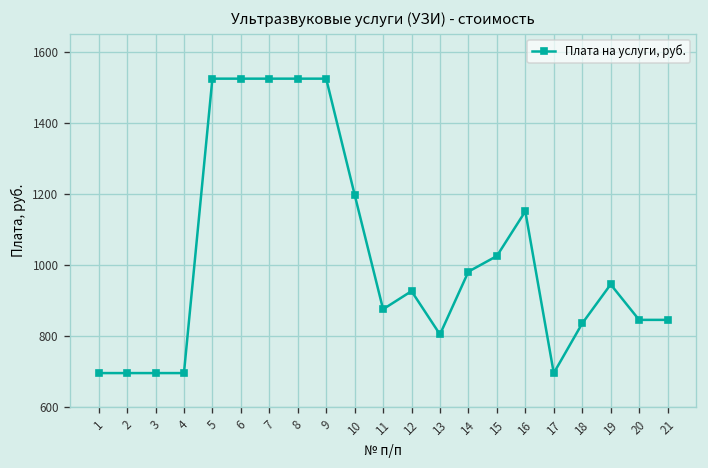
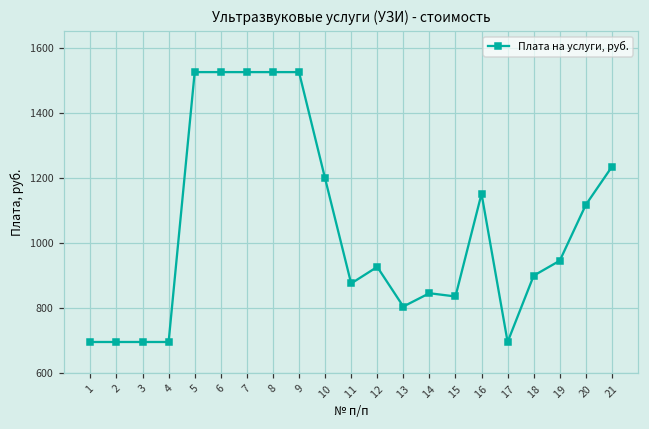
  {
    "1": 700,
    "2": 700,
    "3": 700,
    "4": 700,
    "5": 1530,
    "6": 1530,
    "7": 1530,
    "8": 1530,
    "9": 1530,
    "10": 1200,
    "11": 880,
    "12": 930,
    "13": 800,
-   "14": 980,
-   "15": 1030,
+   "14": 850,
+   "15": 840,
    "16": 1150,
    "17": 700,
-   "18": 840,
+   "18": 900,
    "19": 950,
-   "20": 850,
-   "21": 850
+   "20": 1120,
+   "21": 1230
  }
